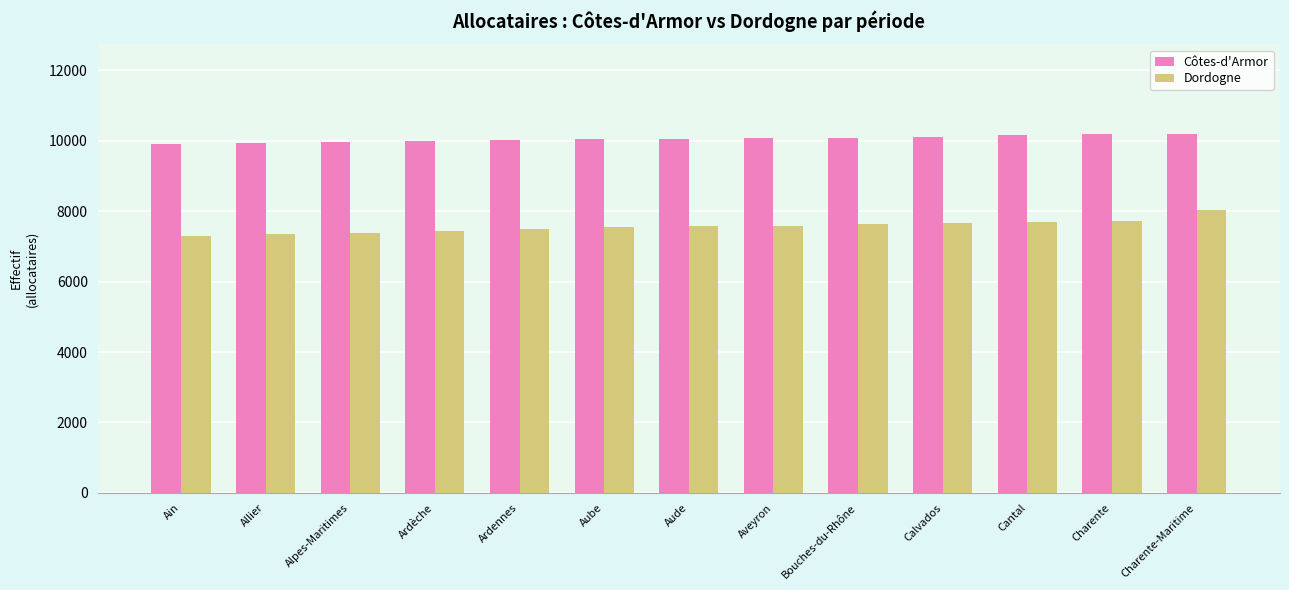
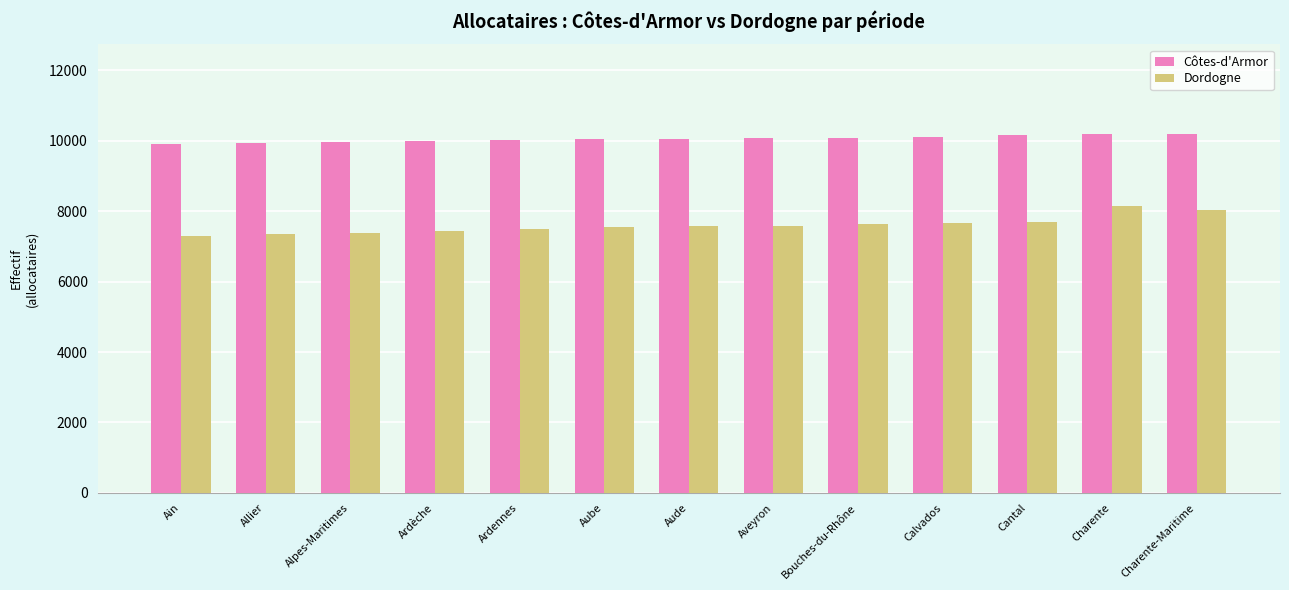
  {
    "Côtes-d'Armor": {
      "Ain": 9900,
      "Allier": 10000,
      "Alpes-Maritimes": 10000,
      "Ardèche": 10000,
      "Ardennes": 10000,
      "Aube": 10100,
      "Aude": 10100,
      "Aveyron": 10100,
      "Bouches-du-Rhône": 10100,
      "Calvados": 10100,
      "Cantal": 10200,
      "Charente": 10200,
      "Charente-Maritime": 10200
    },
    "Dordogne": {
      "Ain": 7300,
      "Allier": 7300,
      "Alpes-Maritimes": 7400,
      "Ardèche": 7400,
      "Ardennes": 7500,
      "Aube": 7500,
      "Aude": 7600,
      "Aveyron": 7600,
      "Bouches-du-Rhône": 7600,
      "Calvados": 7700,
      "Cantal": 7700,
-     "Charente": 7700,
+     "Charente": 8200,
      "Charente-Maritime": 8000
    }
  }
